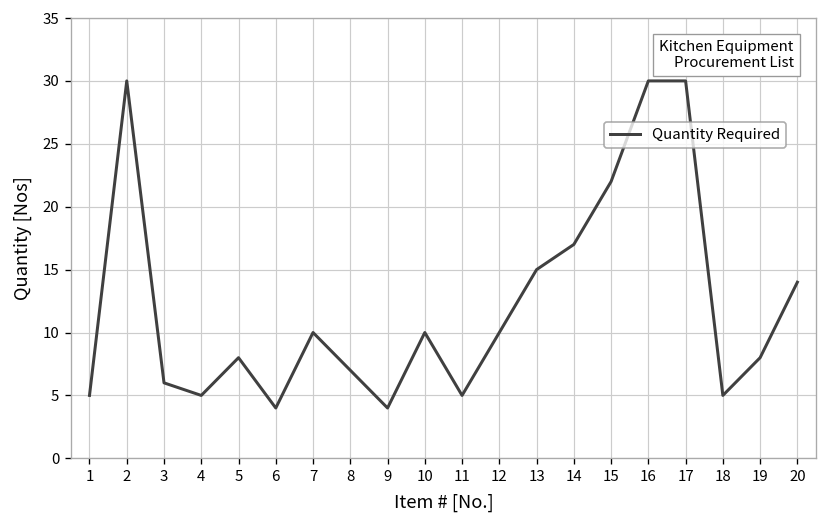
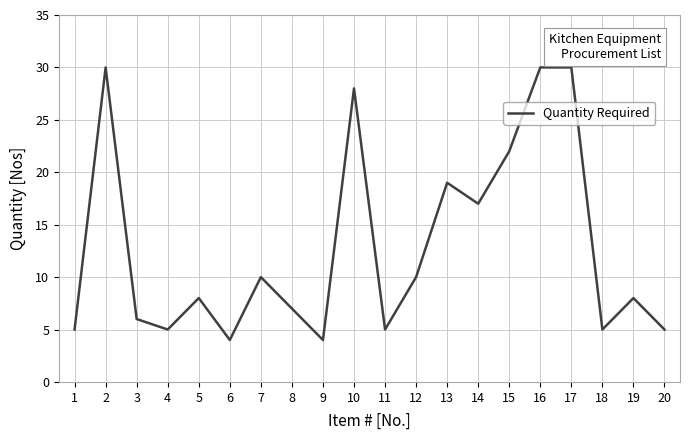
  {
    "1": 5,
    "2": 30,
    "3": 6,
    "4": 5,
    "5": 8,
    "6": 4,
    "7": 10,
    "8": 7,
    "9": 4,
-   "10": 10,
+   "10": 28,
    "11": 5,
    "12": 10,
-   "13": 15,
+   "13": 19,
    "14": 17,
    "15": 22,
    "16": 30,
    "17": 30,
    "18": 5,
    "19": 8,
-   "20": 14
+   "20": 5
  }
